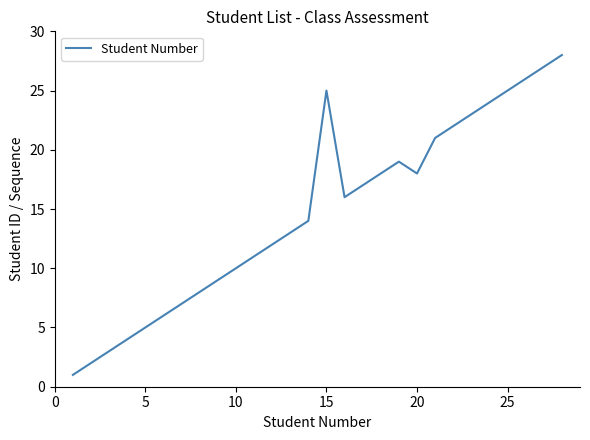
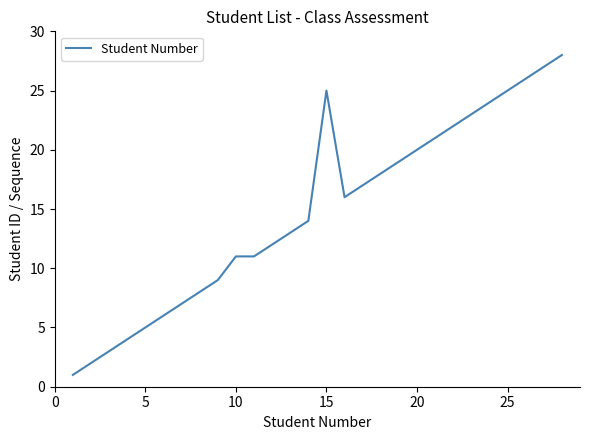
  {
    "5": 5,
-   "10": 10,
+   "10": 11,
    "15": 25,
-   "20": 18,
+   "20": 20,
    "25": 25
  }
